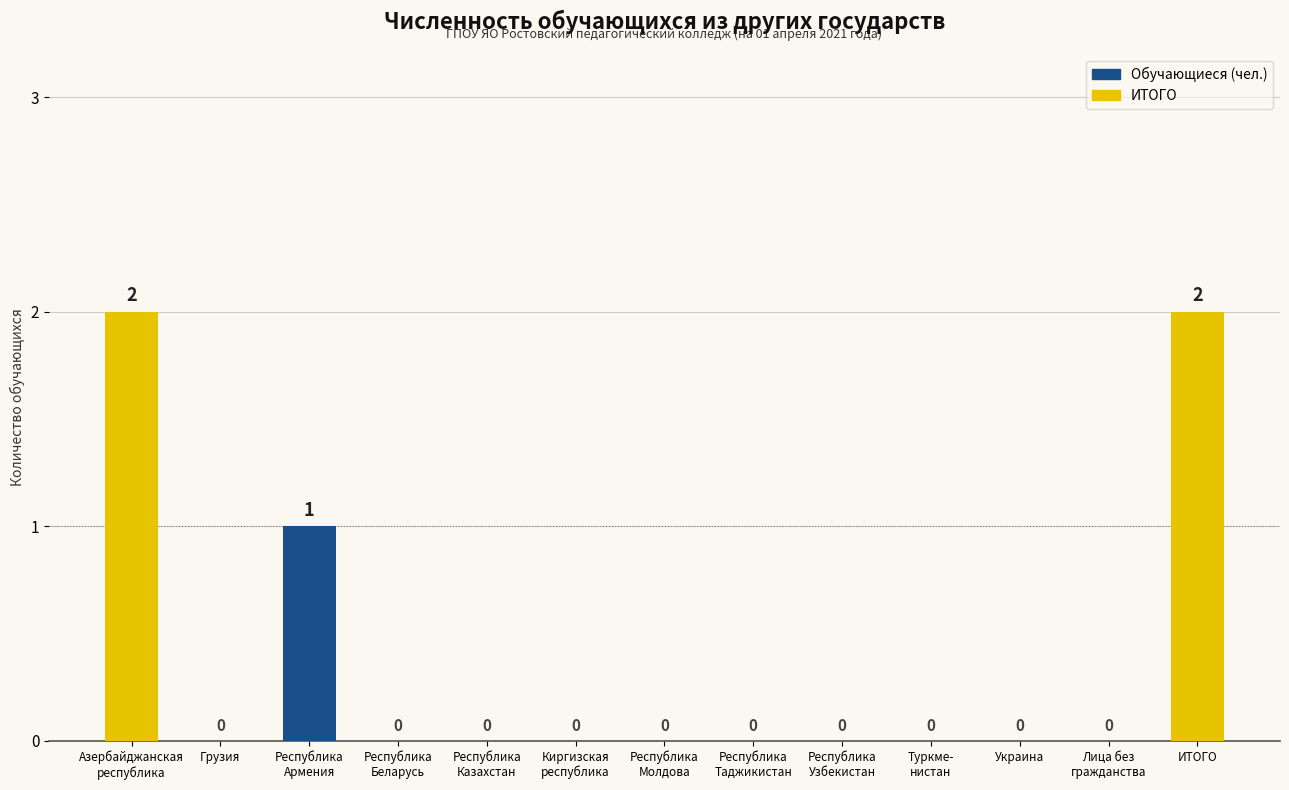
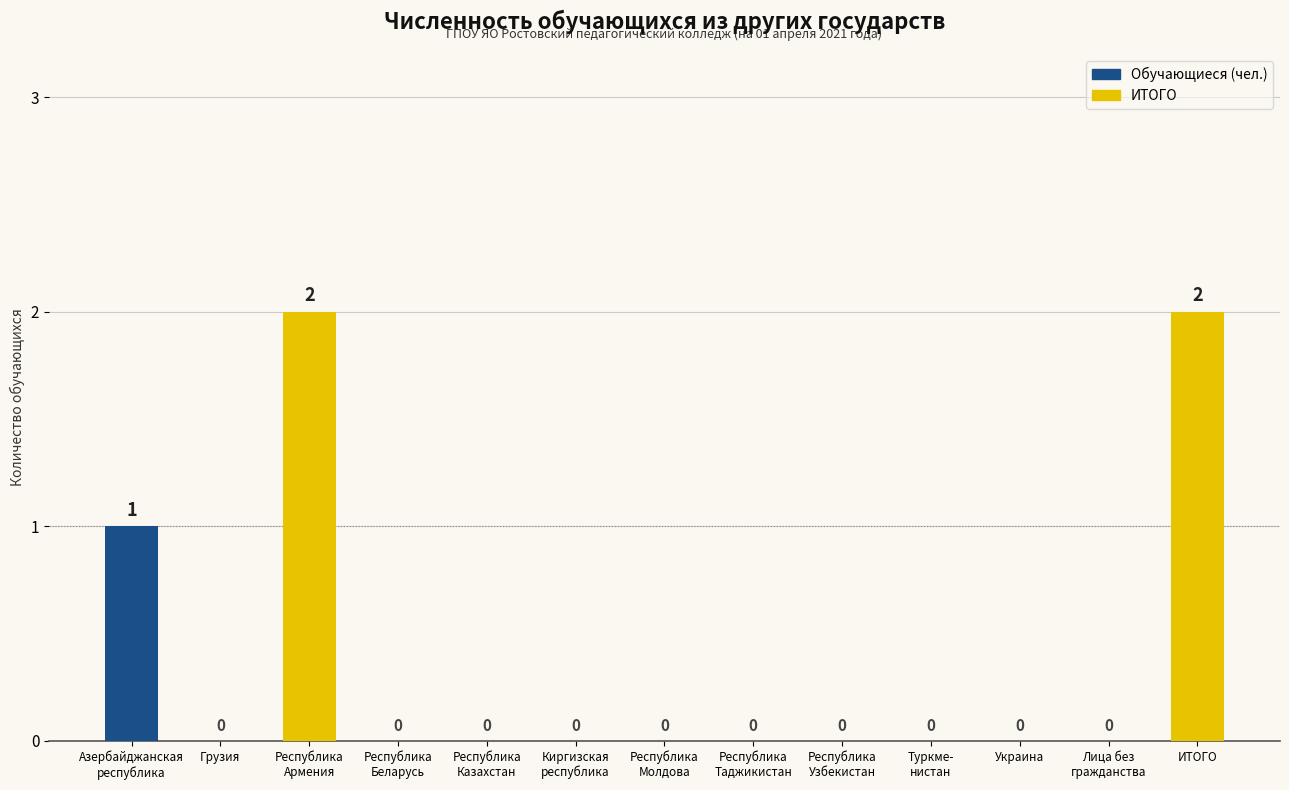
  {
-   "Азербайджанская республика": 2,
+   "Азербайджанская республика": 1,
    "Грузия": 0,
-   "Республика Армения": 1,
+   "Республика Армения": 2,
    "Республика Беларусь": 0,
    "Республика Казахстан": 0,
    "Киргизская республика": 0,
    "Республика Молдова": 0,
    "Республика Таджикистан": 0,
    "Республика Узбекистан": 0,
    "Туркме- нистан": 0,
    "Украина": 0,
    "Лица без гражданства": 0,
    "ИТОГО": 2
  }
